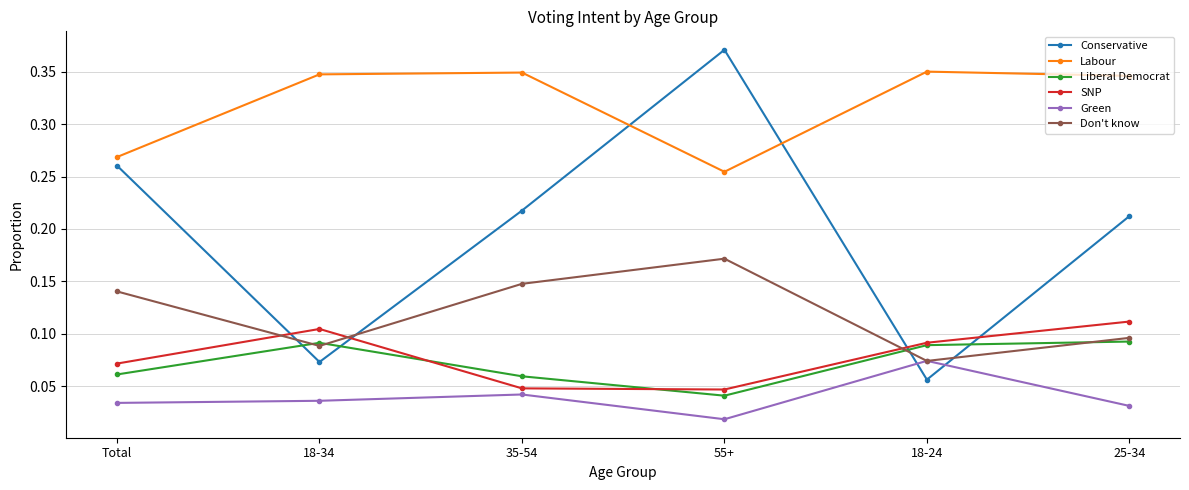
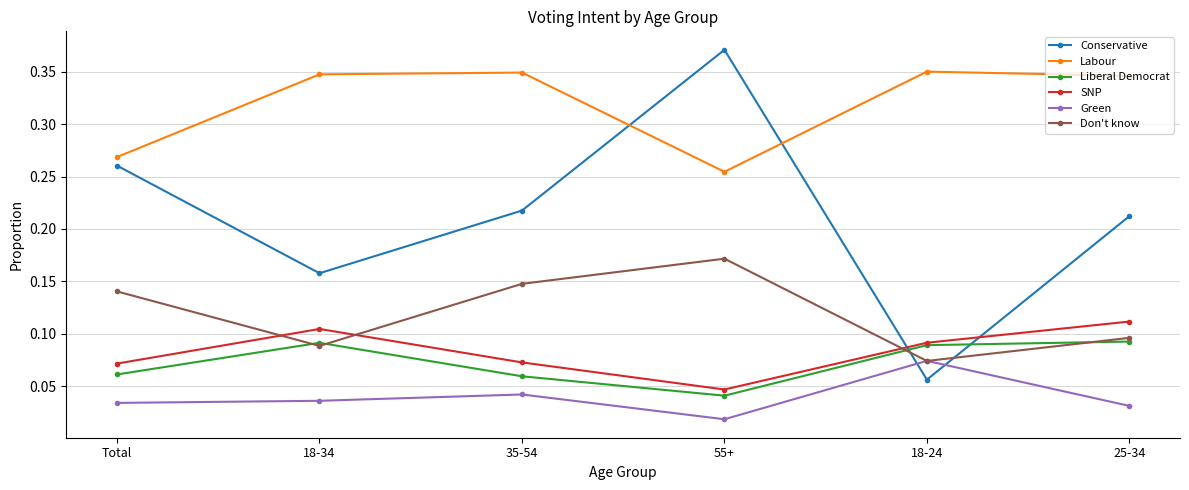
  {
    "Conservative": {
      "Total": 0.260,
-     "18-34": 0.073,
+     "18-34": 0.158,
      "35-54": 0.218,
      "55+": 0.371,
      "18-24": 0.056,
      "25-34": 0.212
    },
    "Labour": {
      "Total": 0.269,
      "18-34": 0.348,
      "35-54": 0.349,
      "55+": 0.255,
      "18-24": 0.350
    },
    "Liberal Democrat": {
      "Total": 0.061,
      "18-34": 0.091,
      "35-54": 0.059,
      "55+": 0.041,
      "25-34": 0.092
    },
    "SNP": {
      "Total": 0.071,
      "18-34": 0.104,
-     "35-54": 0.048,
+     "35-54": 0.073,
      "55+": 0.047,
      "25-34": 0.112
    },
    "Green": {
      "Total": 0.034,
      "18-34": 0.036,
      "35-54": 0.042,
      "55+": 0.018,
      "25-34": 0.031
    },
    "Don't know": {
      "Total": 0.140,
      "18-34": 0.088,
      "35-54": 0.148,
      "55+": 0.172,
      "25-34": 0.096
    }
  }
